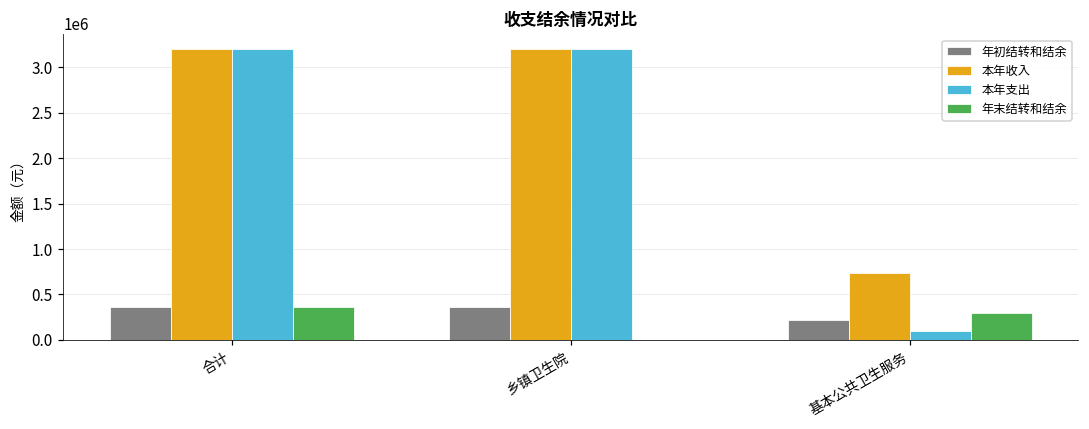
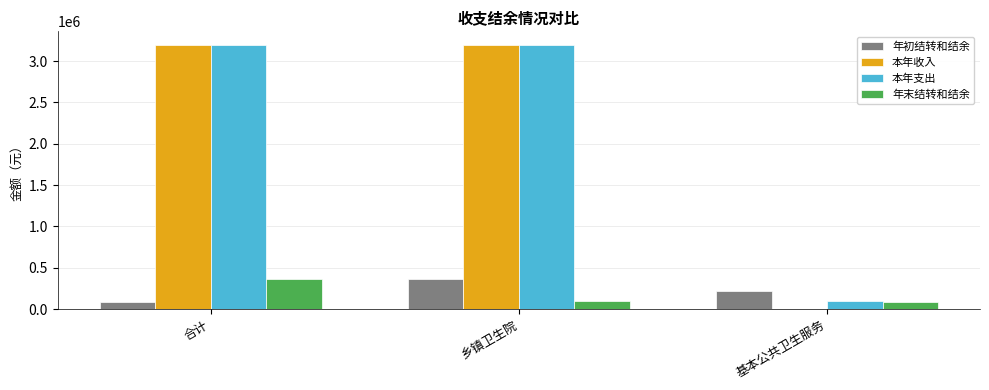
  {
    "年初结转和结余": {
-     "合计": 400000,
+     "合计": 100000,
      "乡镇卫生院": 400000,
      "基本公共卫生服务": 200000
    },
    "本年收入": {
      "合计": 3200000,
      "乡镇卫生院": 3200000,
-     "基本公共卫生服务": 700000
+     "基本公共卫生服务": 0
    },
    "本年支出": {
      "合计": 3200000,
      "乡镇卫生院": 3200000,
      "基本公共卫生服务": 100000
    },
    "年末结转和结余": {
      "合计": 400000,
-     "乡镇卫生院": 0,
-     "基本公共卫生服务": 300000
+     "乡镇卫生院": 100000,
+     "基本公共卫生服务": 100000
    }
  }
